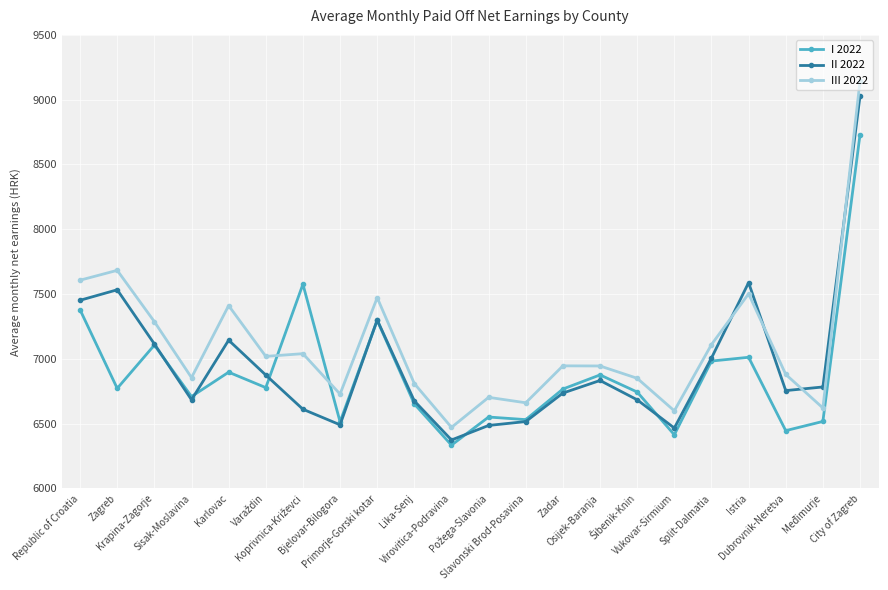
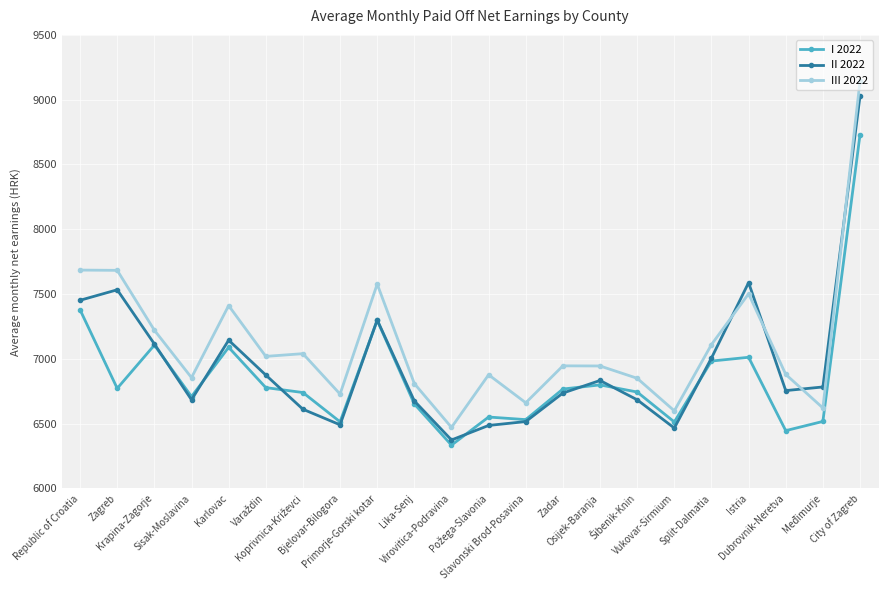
  {
    "I 2022": {
      "Republic of Croatia": 7380,
      "Zagreb": 6770,
      "Sisak-Moslavina": 6710,
-     "Karlovac": 6900,
+     "Karlovac": 7090,
      "Varaždin": 6780,
-     "Koprivnica-Križevci": 7580,
+     "Koprivnica-Križevci": 6740,
      "Bjelovar-Bilogora": 6510,
      "Lika-Senj": 6650,
      "Virovitica-Podravina": 6330,
      "Požega-Slavonia": 6550,
      "Zadar": 6770,
-     "Osijek-Baranja": 6880,
+     "Osijek-Baranja": 6800,
      "Šibenik-Knin": 6740,
-     "Vukovar-Sirmium": 6410,
+     "Vukovar-Sirmium": 6510,
      "Split-Dalmatia": 6980,
      "Istria": 7010,
      "Dubrovnik-Neretva": 6450,
      "Međimurje": 6520,
      "City of Zagreb": 8730
    },
    "II 2022": {
      "Republic of Croatia": 7450,
      "Zagreb": 7530,
      "Sisak-Moslavina": 6680,
      "Karlovac": 7140,
      "Varaždin": 6880,
      "Koprivnica-Križevci": 6610,
      "Bjelovar-Bilogora": 6490,
      "Lika-Senj": 6680,
      "Virovitica-Podravina": 6370,
      "Požega-Slavonia": 6490,
      "Zadar": 6740,
      "Osijek-Baranja": 6830,
      "Šibenik-Knin": 6680,
      "Vukovar-Sirmium": 6470,
      "Split-Dalmatia": 7010,
      "Istria": 7590,
      "Dubrovnik-Neretva": 6760,
      "Međimurje": 6780,
      "City of Zagreb": 9030
    },
    "III 2022": {
-     "Republic of Croatia": 7610,
+     "Republic of Croatia": 7690,
      "Zagreb": 7680,
-     "Krapina-Zagorje": 7290,
+     "Krapina-Zagorje": 7220,
      "Sisak-Moslavina": 6860,
      "Karlovac": 7410,
      "Varaždin": 7020,
      "Koprivnica-Križevci": 7040,
      "Bjelovar-Bilogora": 6730,
-     "Primorje-Gorski kotar": 7470,
+     "Primorje-Gorski kotar": 7580,
      "Lika-Senj": 6810,
      "Virovitica-Podravina": 6470,
-     "Požega-Slavonia": 6700,
+     "Požega-Slavonia": 6880,
      "Slavonski Brod-Posavina": 6660,
      "Zadar": 6950,
      "Osijek-Baranja": 6950,
      "Šibenik-Knin": 6850,
      "Vukovar-Sirmium": 6600,
      "Split-Dalmatia": 7110,
      "Istria": 7500,
      "Dubrovnik-Neretva": 6880,
      "Međimurje": 6620
    }
  }
